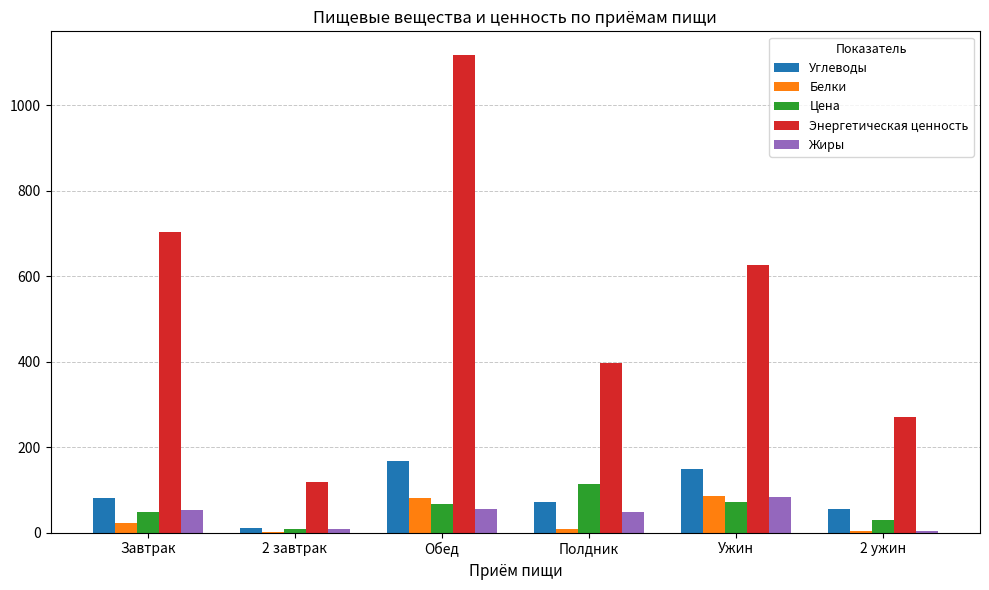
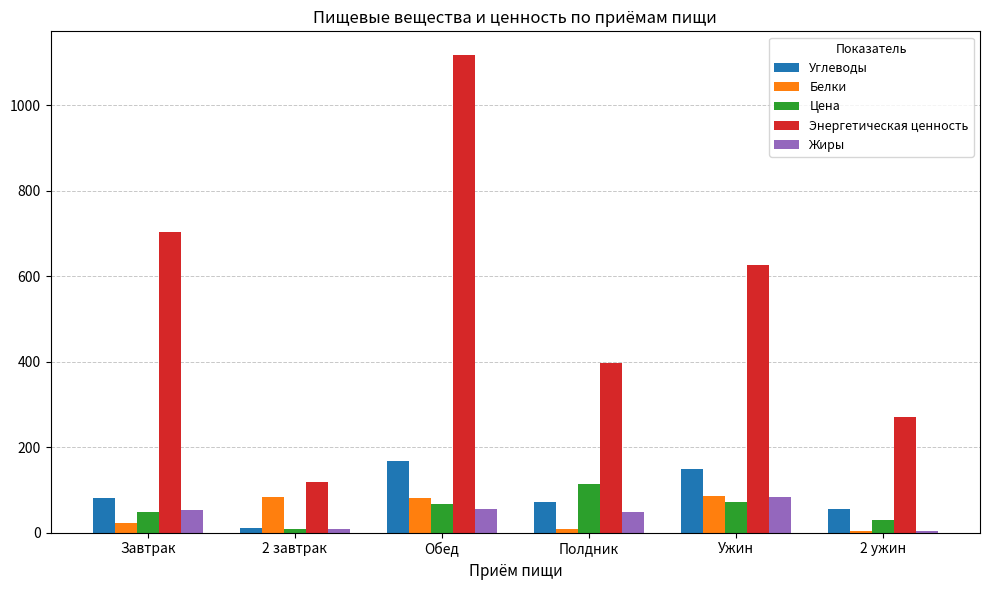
  {
    "Углеводы": {
      "Завтрак": 80,
      "2 завтрак": 10,
      "Обед": 170,
      "Полдник": 70,
      "Ужин": 150,
      "2 ужин": 50
    },
    "Белки": {
      "Завтрак": 20,
-     "2 завтрак": 0,
+     "2 завтрак": 80,
      "Обед": 80,
      "Полдник": 10,
      "Ужин": 90
    },
    "Цена": {
      "Завтрак": 50,
      "2 завтрак": 10,
      "Обед": 70,
      "Полдник": 110,
      "Ужин": 70,
      "2 ужин": 30
    },
    "Энергетическая ценность": {
      "Завтрак": 700,
      "2 завтрак": 120,
      "Обед": 1120,
      "Полдник": 400,
      "Ужин": 630,
      "2 ужин": 270
    },
    "Жиры": {
      "Завтрак": 50,
      "2 завтрак": 10,
      "Обед": 60,
      "Полдник": 50,
      "Ужин": 80
    }
  }
